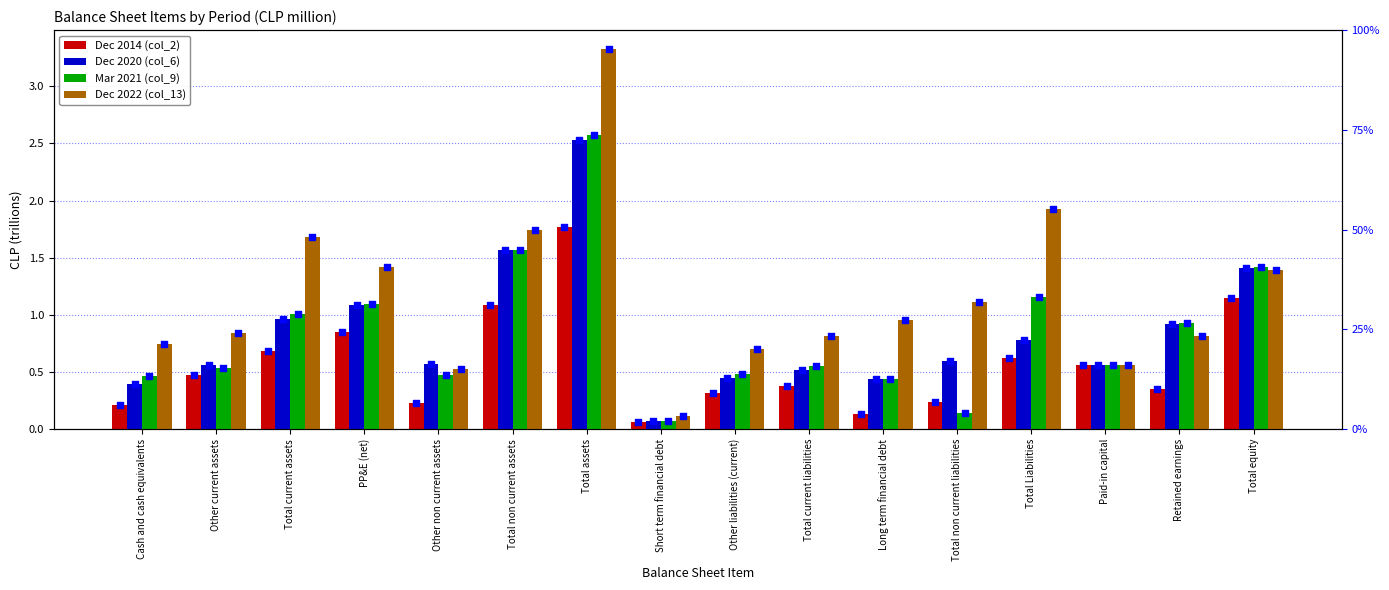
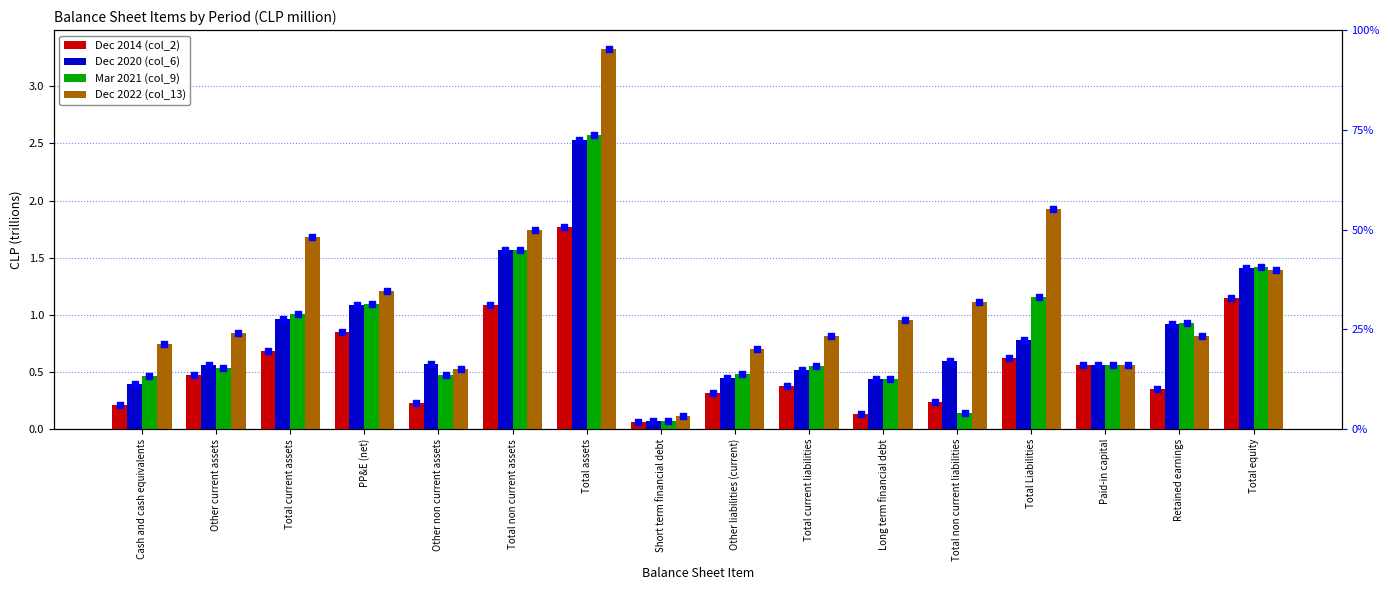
  {
    "Dec 2014 (col_2)": {
      "Cash and cash equivalents": 0.21,
      "Other current assets": 0.47,
      "Total current assets": 0.69,
      "PP&E (net)": 0.85,
      "Other non current assets": 0.23,
      "Total non current assets": 1.08,
      "Total assets": 1.77,
      "Short term financial debt": 0.07,
      "Other liabilities (current)": 0.31,
      "Total current liabilities": 0.38,
      "Long term financial debt": 0.13,
      "Total non current liabilities": 0.24,
      "Total Liabilities": 0.62,
      "Paid-in capital": 0.56,
      "Retained earnings": 0.35,
      "Total equity": 1.15
    },
    "Dec 2020 (col_6)": {
      "Cash and cash equivalents": 0.40,
      "Other current assets": 0.56,
      "Total current assets": 0.96,
      "PP&E (net)": 1.08,
      "Other non current assets": 0.57,
      "Total non current assets": 1.57,
      "Total assets": 2.53,
      "Short term financial debt": 0.07,
      "Other liabilities (current)": 0.45,
      "Total current liabilities": 0.52,
      "Long term financial debt": 0.44,
      "Total non current liabilities": 0.59,
      "Total Liabilities": 0.78,
      "Paid-in capital": 0.56,
      "Retained earnings": 0.92,
      "Total equity": 1.41
    },
    "Mar 2021 (col_9)": {
      "Cash and cash equivalents": 0.47,
      "Other current assets": 0.54,
      "Total current assets": 1.01,
      "PP&E (net)": 1.10,
      "Other non current assets": 0.47,
      "Total non current assets": 1.57,
      "Total assets": 2.57,
      "Short term financial debt": 0.07,
      "Other liabilities (current)": 0.48,
      "Total current liabilities": 0.55,
      "Long term financial debt": 0.44,
      "Total non current liabilities": 0.14,
      "Total Liabilities": 1.15,
      "Paid-in capital": 0.56,
      "Retained earnings": 0.93,
      "Total equity": 1.42
    },
    "Dec 2022 (col_13)": {
      "Cash and cash equivalents": 0.74,
      "Other current assets": 0.84,
      "Total current assets": 1.68,
-     "PP&E (net)": 1.42,
+     "PP&E (net)": 1.21,
      "Other non current assets": 0.53,
      "Total non current assets": 1.74,
      "Total assets": 3.32,
      "Short term financial debt": 0.12,
      "Other liabilities (current)": 0.70,
      "Total current liabilities": 0.82,
      "Long term financial debt": 0.96,
      "Total non current liabilities": 1.11,
      "Total Liabilities": 1.93,
      "Paid-in capital": 0.56,
      "Retained earnings": 0.82,
      "Total equity": 1.40
    }
  }
